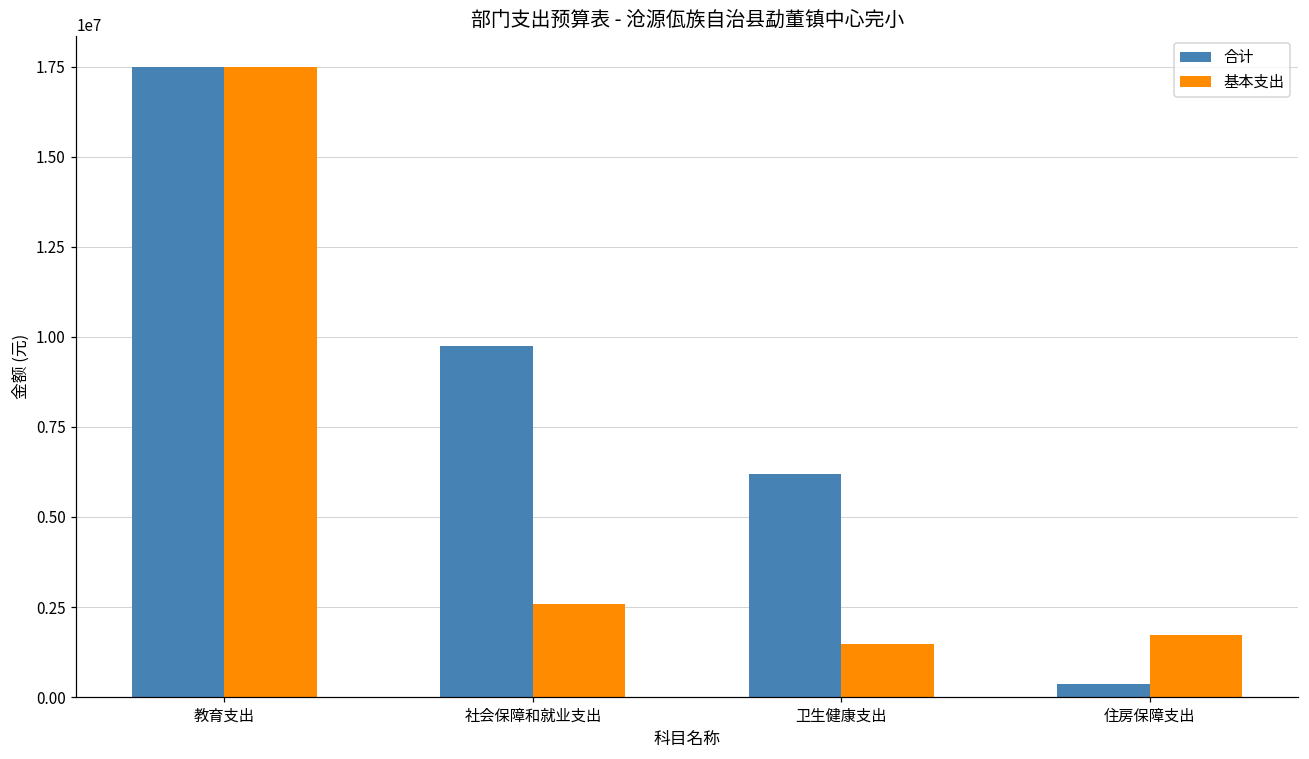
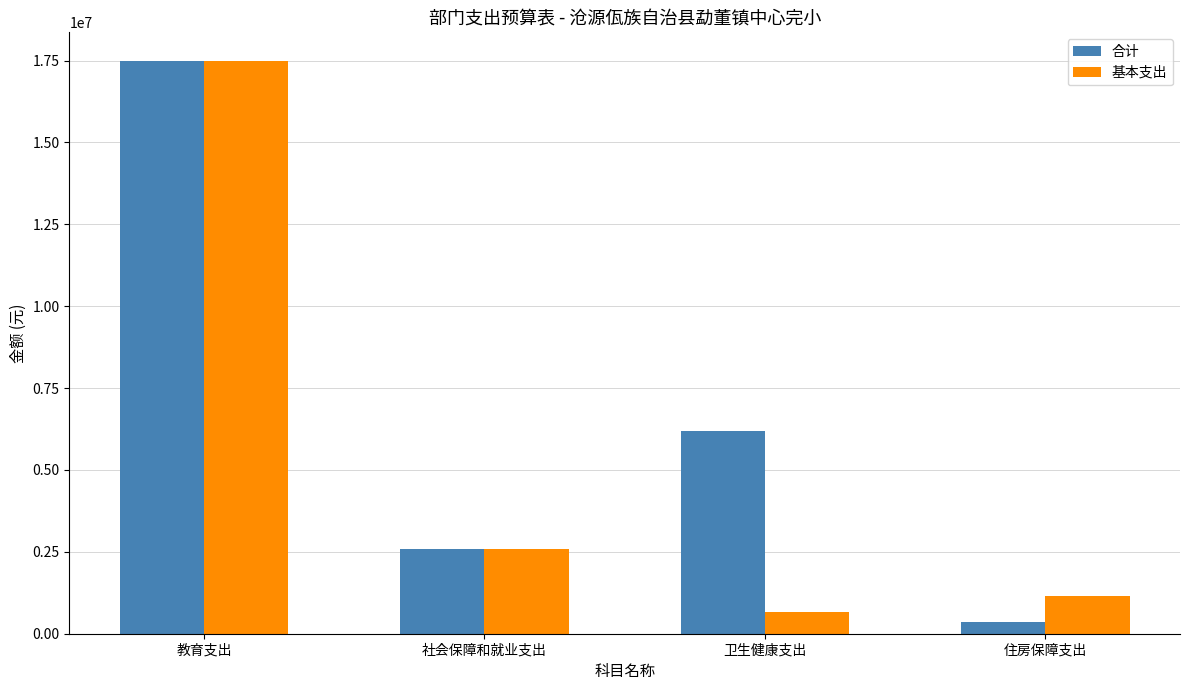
  {
    "合计": {
      "教育支出": 17500000,
-     "社会保障和就业支出": 9800000,
+     "社会保障和就业支出": 2600000,
      "卫生健康支出": 6200000,
      "住房保障支出": 400000
    },
    "基本支出": {
      "教育支出": 17500000,
      "社会保障和就业支出": 2600000,
-     "卫生健康支出": 1500000,
-     "住房保障支出": 1700000
+     "卫生健康支出": 700000,
+     "住房保障支出": 1100000
    }
  }
